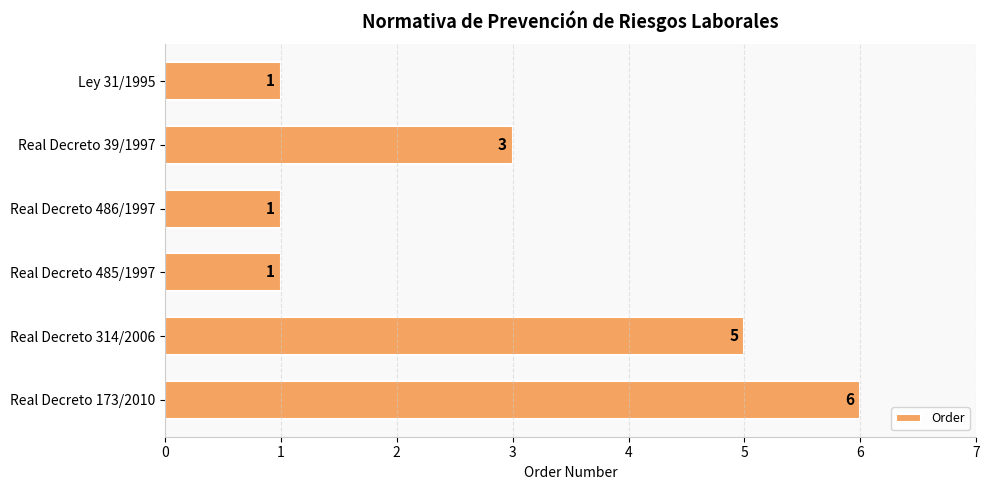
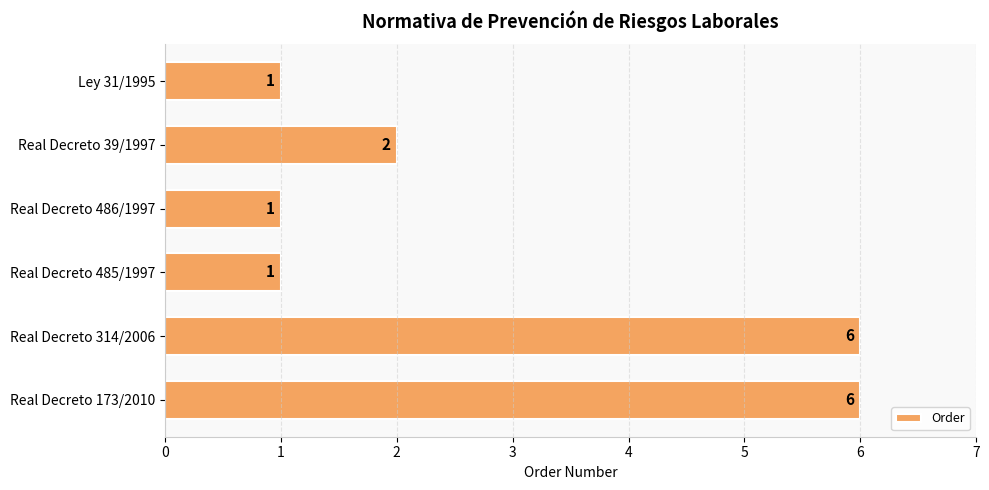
  {
    "Ley 31/1995": 1,
-   "Real Decreto 39/1997": 3,
+   "Real Decreto 39/1997": 2,
    "Real Decreto 486/1997": 1,
    "Real Decreto 485/1997": 1,
-   "Real Decreto 314/2006": 5,
+   "Real Decreto 314/2006": 6,
    "Real Decreto 173/2010": 6
  }
